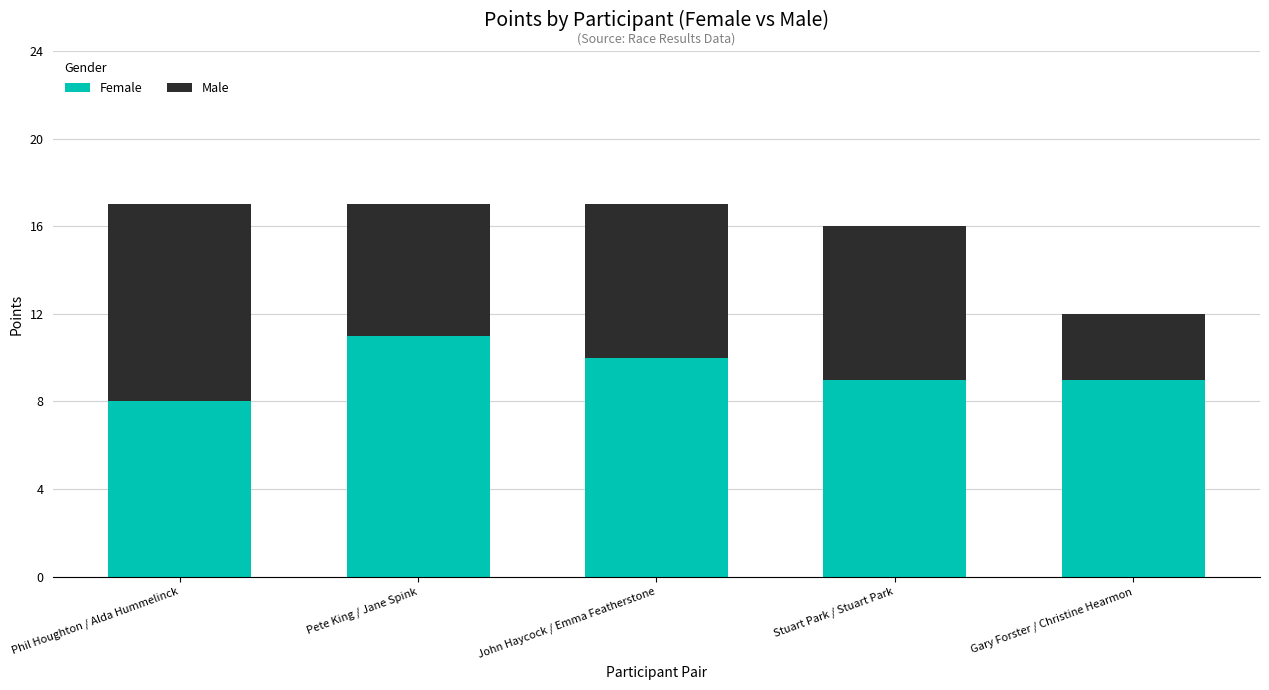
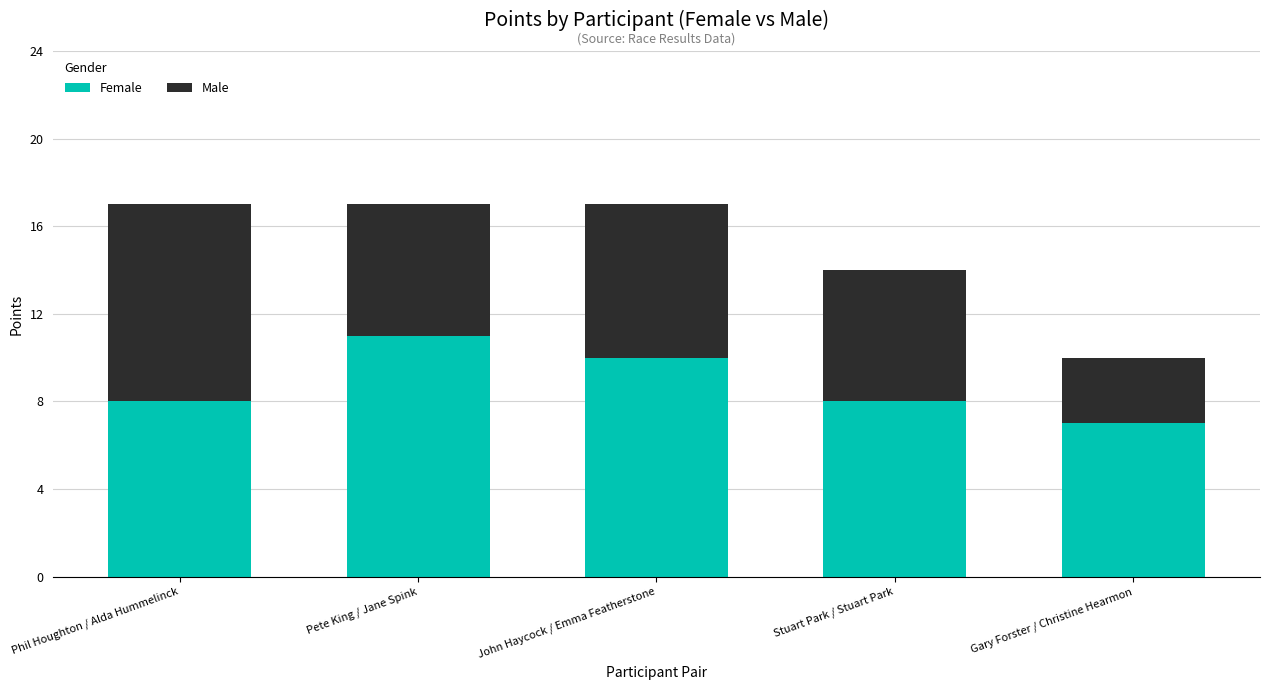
  {
    "Female": {
      "Phil Houghton / Alda Hummelinck": 8,
      "Pete King / Jane Spink": 11,
      "John Haycock / Emma Featherstone": 10,
-     "Stuart Park / Stuart Park": 9,
-     "Gary Forster / Christine Hearmon": 9
+     "Stuart Park / Stuart Park": 8,
+     "Gary Forster / Christine Hearmon": 7
    },
    "Male": {
      "Phil Houghton / Alda Hummelinck": 9,
      "Pete King / Jane Spink": 6,
      "John Haycock / Emma Featherstone": 7,
-     "Stuart Park / Stuart Park": 7,
+     "Stuart Park / Stuart Park": 6,
      "Gary Forster / Christine Hearmon": 3
    }
  }
